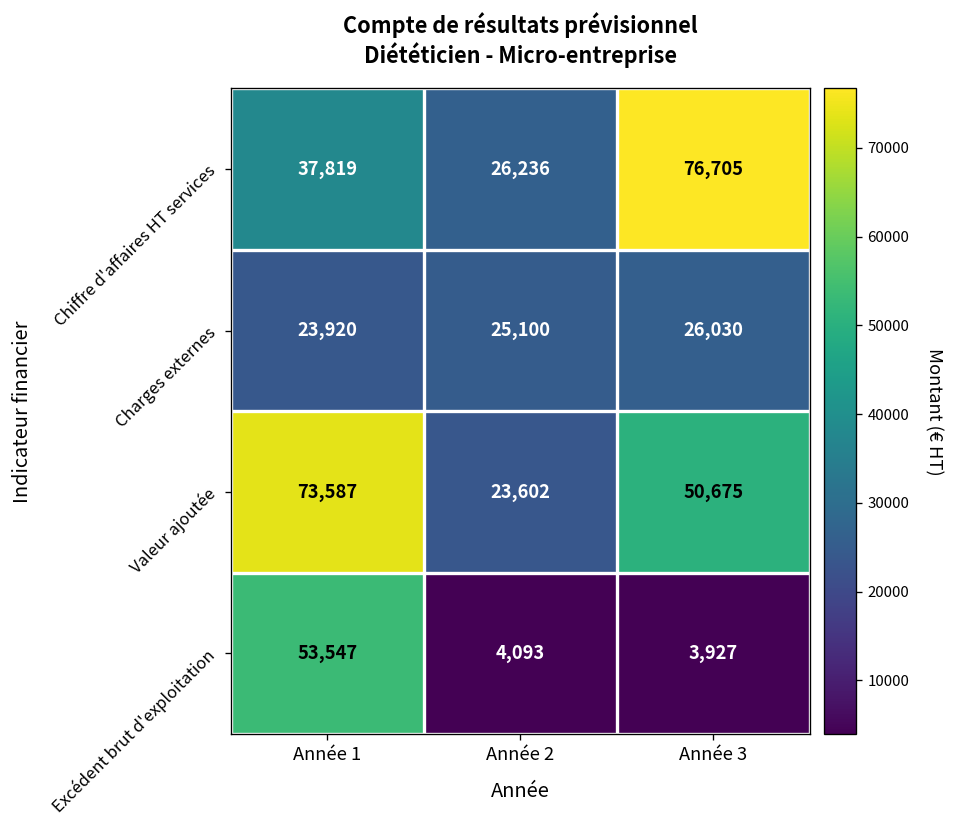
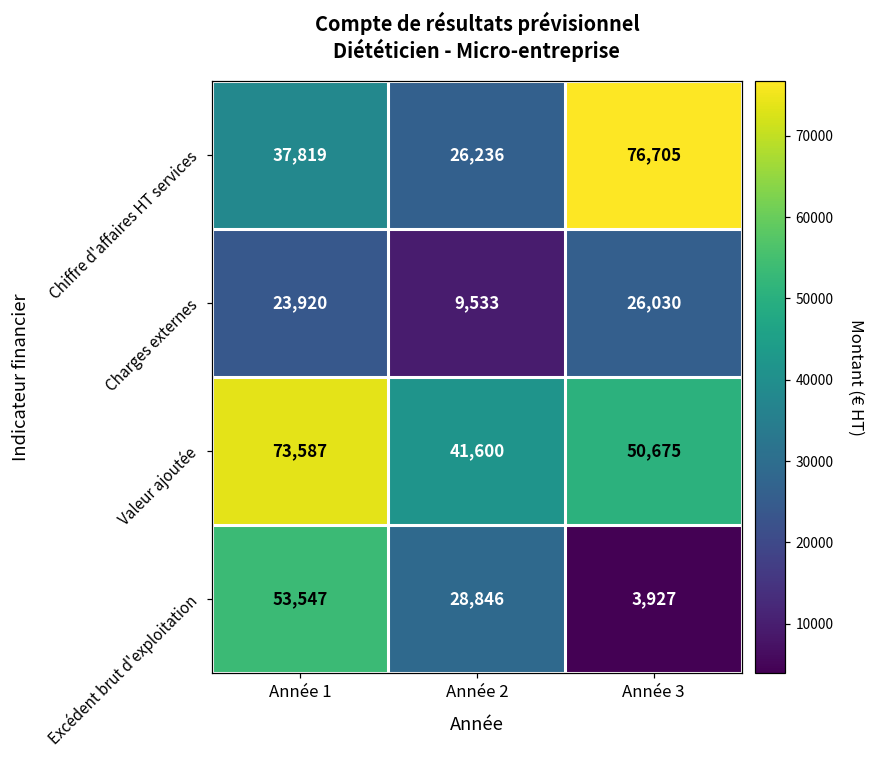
  {
    "Chiffre d'affaires HT services": {
      "Année 1": "37,819",
      "Année 2": "26,236",
      "Année 3": "76,705"
    },
    "Charges externes": {
      "Année 1": "23,920",
-     "Année 2": "25,100",
+     "Année 2": "9,533",
      "Année 3": "26,030"
    },
    "Valeur ajoutée": {
      "Année 1": "73,587",
-     "Année 2": "23,602",
+     "Année 2": "41,600",
      "Année 3": "50,675"
    },
    "Excédent brut d'exploitation": {
      "Année 1": "53,547",
-     "Année 2": "4,093",
+     "Année 2": "28,846",
      "Année 3": "3,927"
    }
  }
